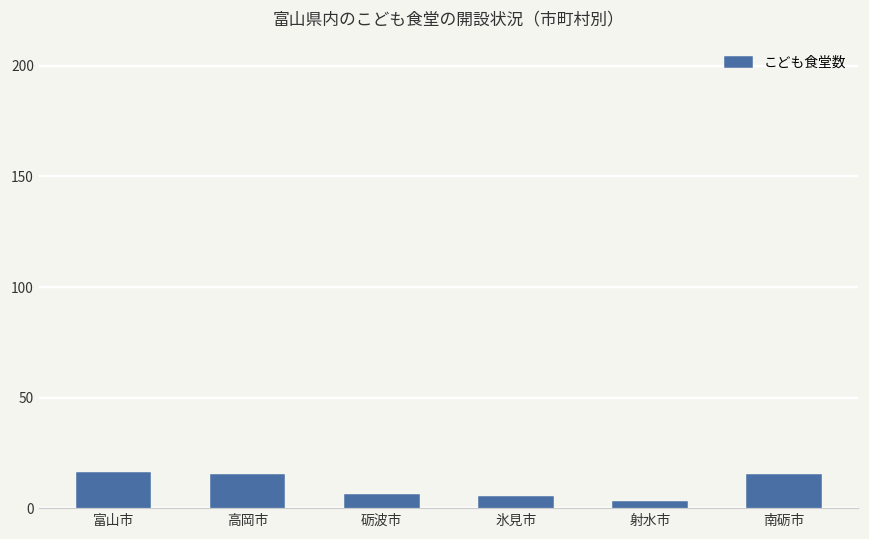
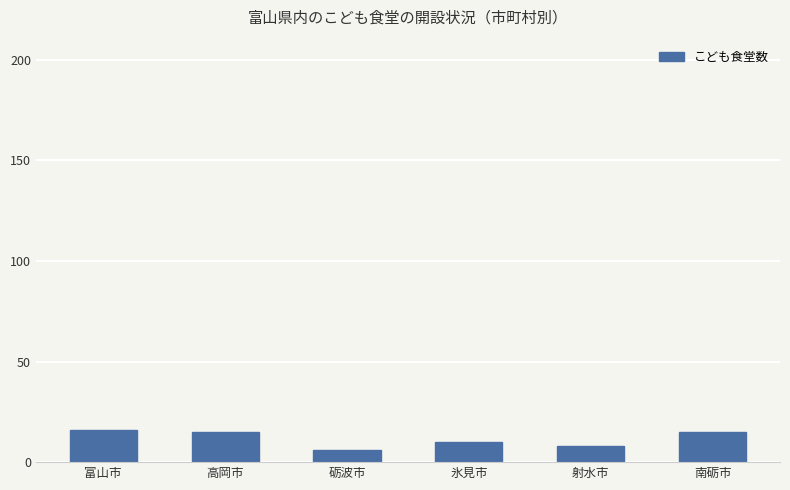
  {
    "富山市": 16,
    "高岡市": 15,
    "砺波市": 6,
-   "氷見市": 5,
-   "射水市": 3,
+   "氷見市": 10,
+   "射水市": 8,
    "南砺市": 15
  }
